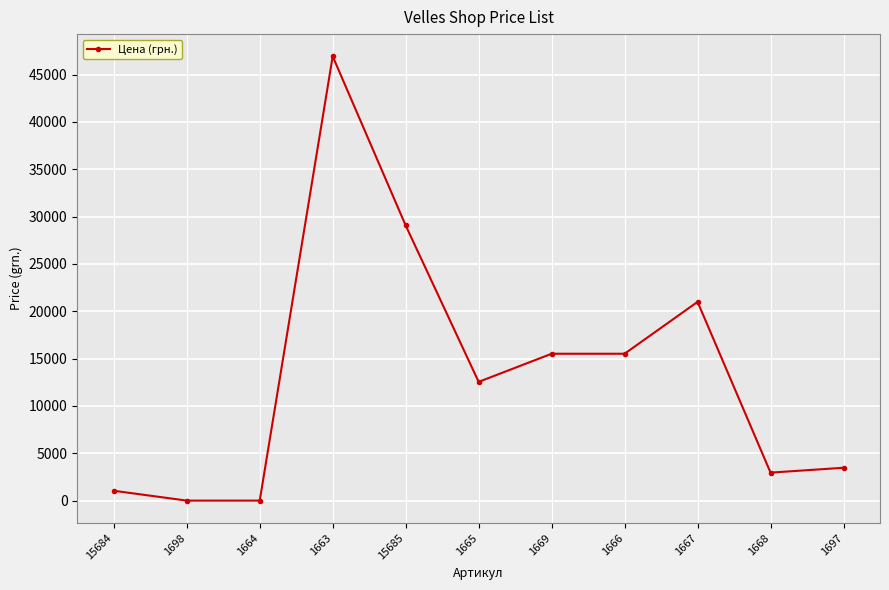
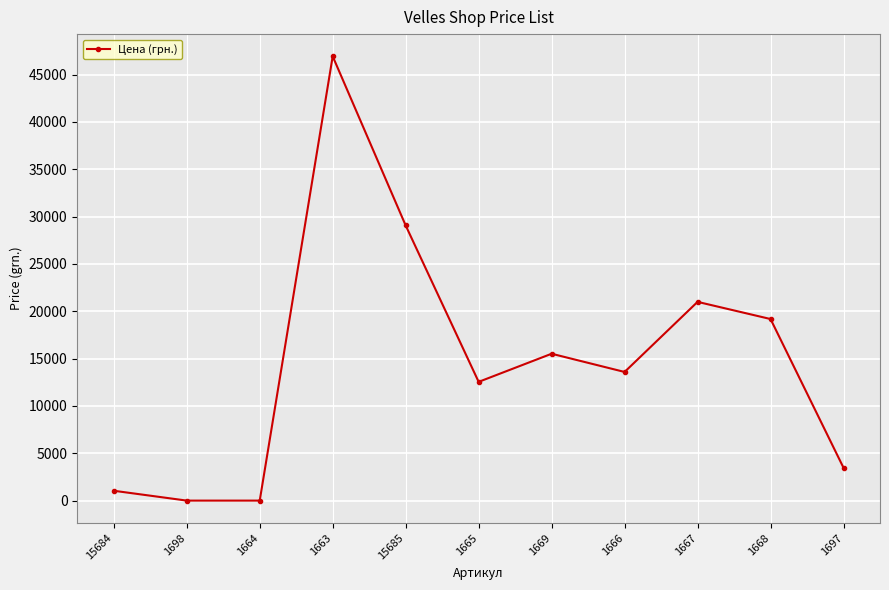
  {
    "15684": 1000,
    "1698": 0,
    "1664": 0,
    "1663": 47000,
    "15685": 29000,
    "1665": 13000,
    "1669": 16000,
-   "1666": 16000,
+   "1666": 14000,
    "1667": 21000,
-   "1668": 3000,
+   "1668": 19000,
    "1697": 3000
  }
